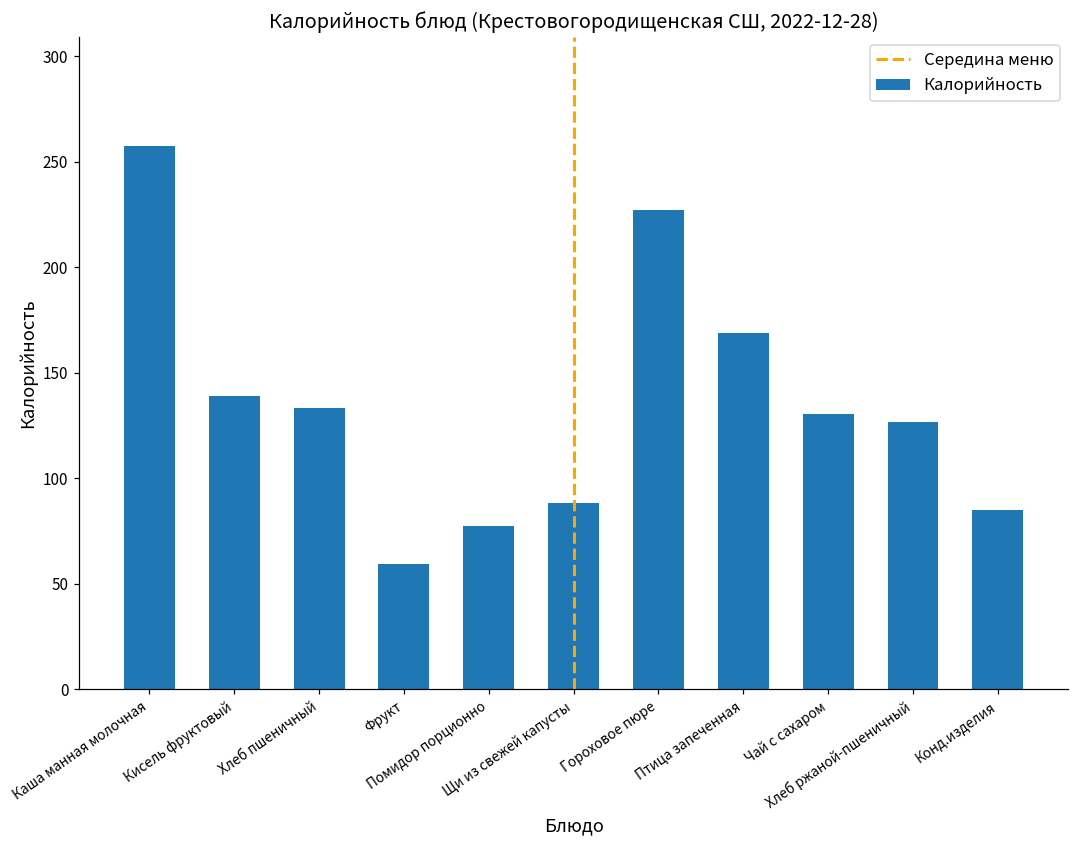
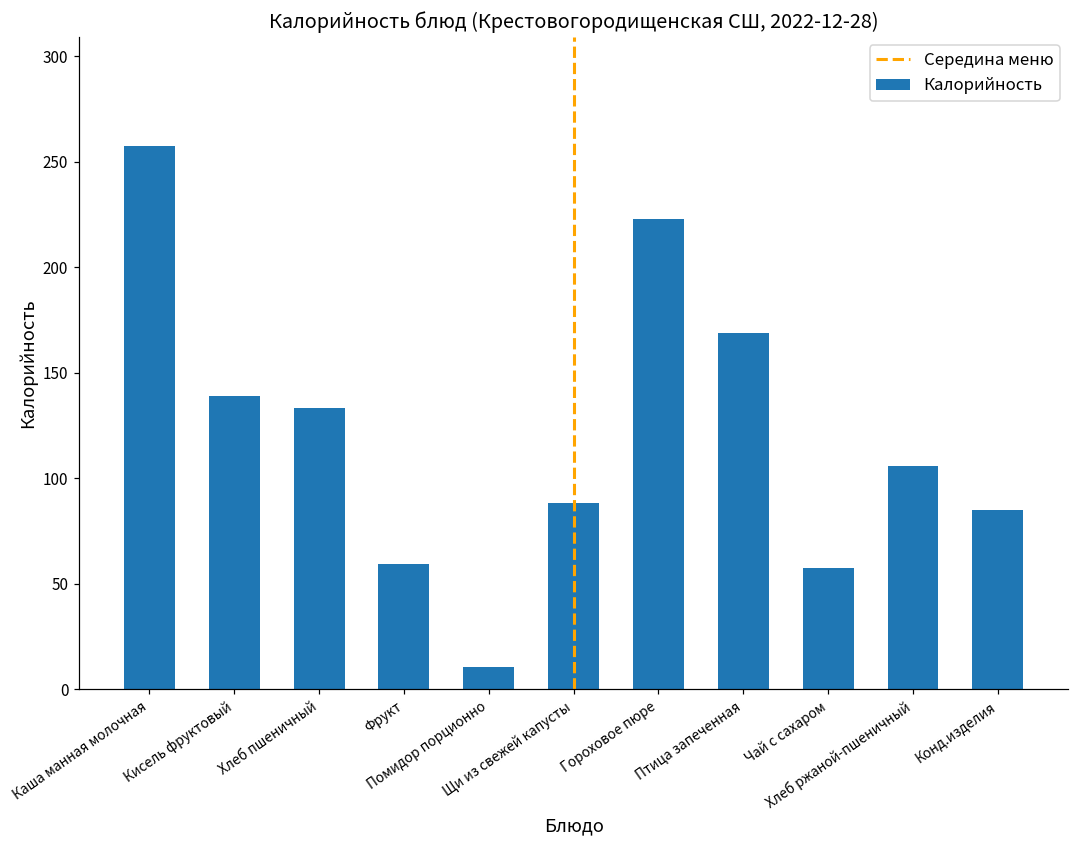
  {
    "Каша манная молочная": 258,
    "Кисель фруктовый": 139,
    "Хлеб пшеничный": 133,
    "Фрукт": 59,
-   "Помидор порционно": 77,
+   "Помидор порционно": 11,
    "Щи из свежей капусты": 88,
-   "Гороховое пюре": 227,
+   "Гороховое пюре": 223,
    "Птица запеченная": 169,
-   "Чай с сахаром": 130,
-   "Хлеб ржаной-пшеничный": 127,
+   "Чай с сахаром": 57,
+   "Хлеб ржаной-пшеничный": 106,
    "Конд.изделия": 85
  }
